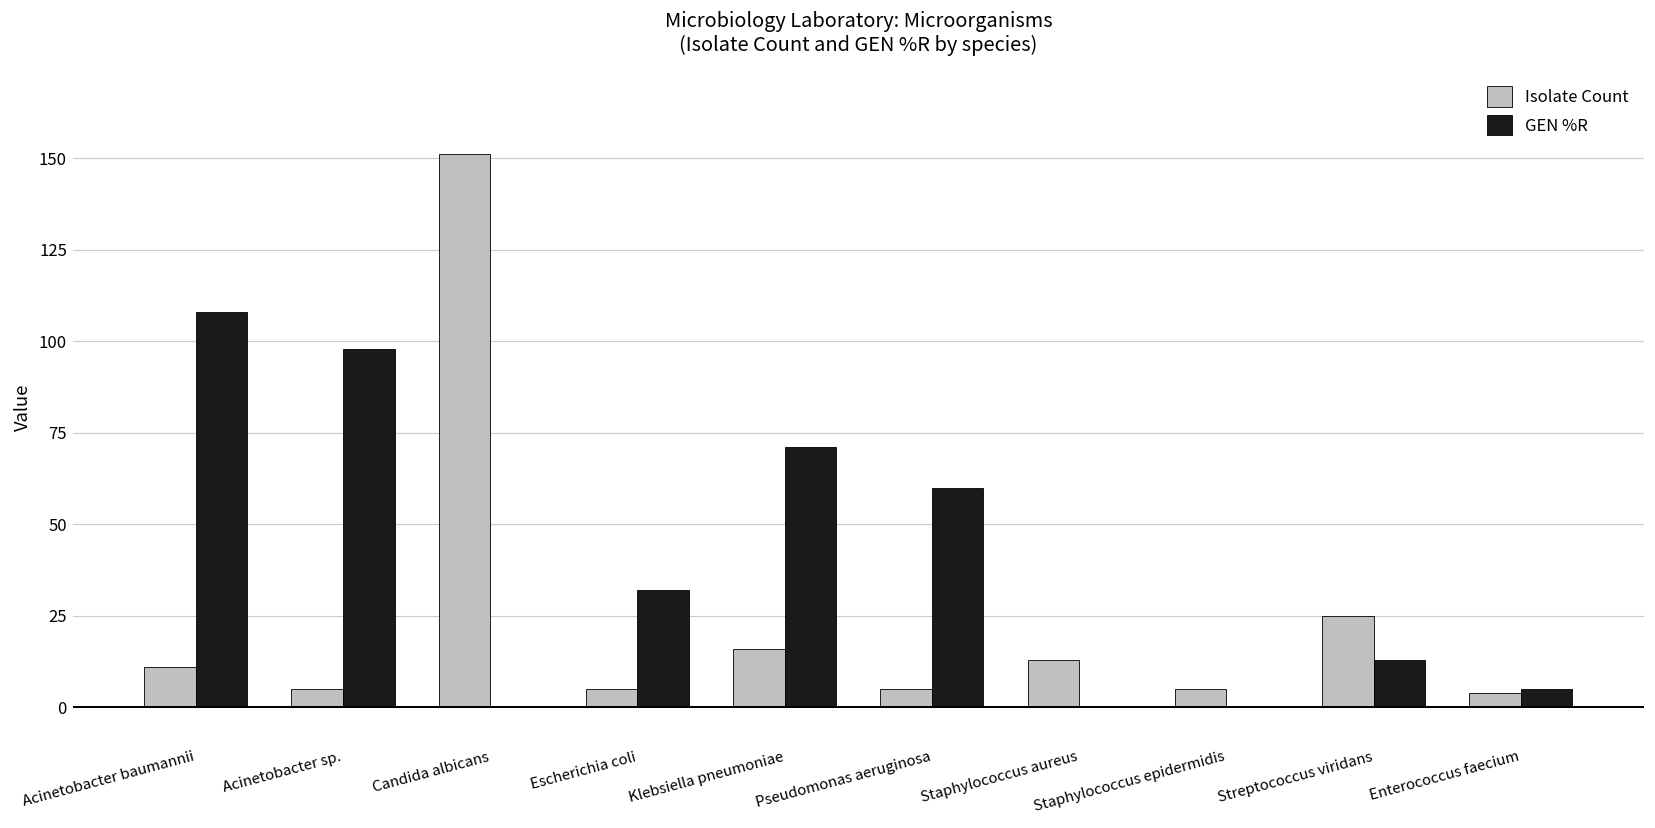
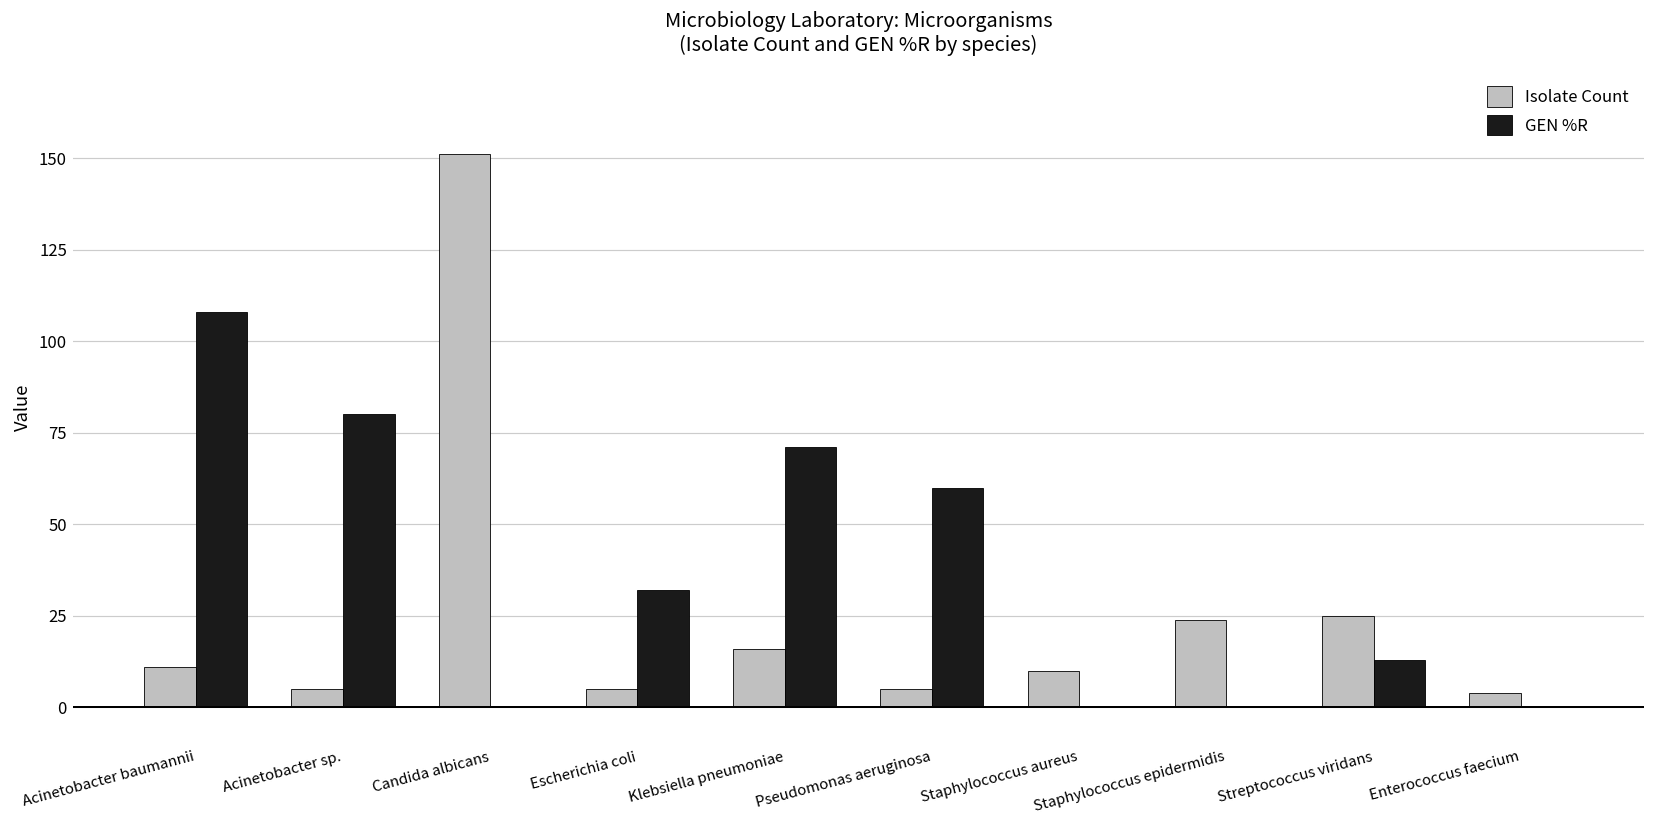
  {
    "Isolate Count": {
      "Acinetobacter baumannii": 11,
      "Acinetobacter sp.": 5,
      "Candida albicans": 151,
      "Escherichia coli": 5,
      "Klebsiella pneumoniae": 16,
      "Pseudomonas aeruginosa": 5,
-     "Staphylococcus aureus": 13,
-     "Staphylococcus epidermidis": 5,
+     "Staphylococcus aureus": 10,
+     "Staphylococcus epidermidis": 24,
      "Streptococcus viridans": 25,
      "Enterococcus faecium": 4
    },
    "GEN %R": {
      "Acinetobacter baumannii": 108,
-     "Acinetobacter sp.": 98,
+     "Acinetobacter sp.": 80,
      "Candida albicans": 0,
      "Escherichia coli": 32,
      "Klebsiella pneumoniae": 71,
      "Pseudomonas aeruginosa": 60,
      "Staphylococcus aureus": 0,
      "Staphylococcus epidermidis": 0,
      "Streptococcus viridans": 13,
-     "Enterococcus faecium": 5
+     "Enterococcus faecium": 0
    }
  }
